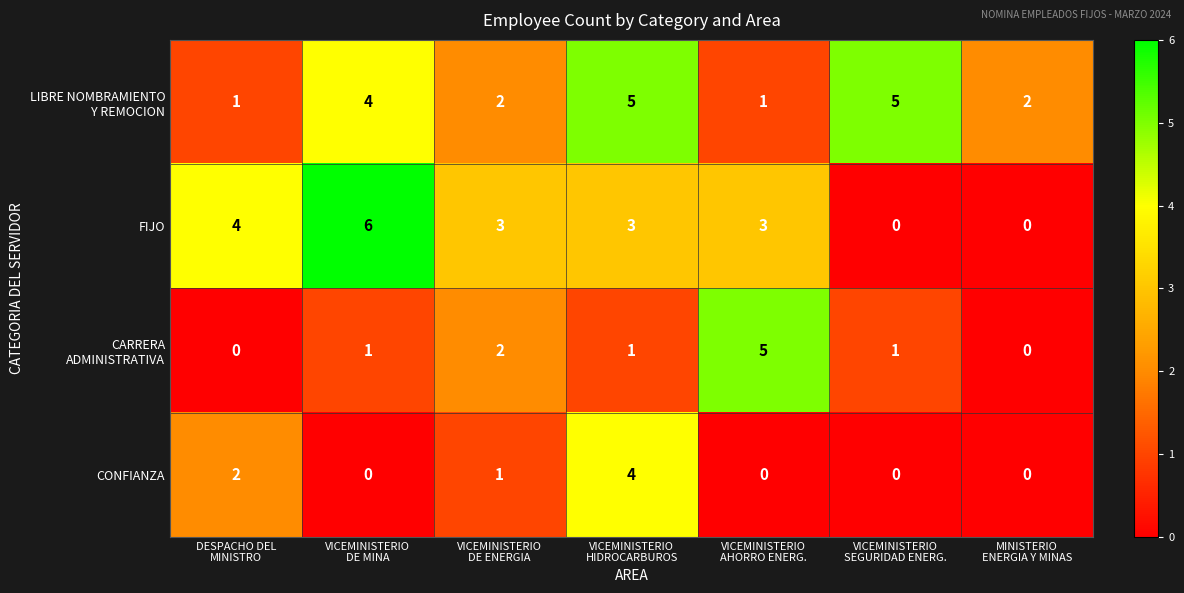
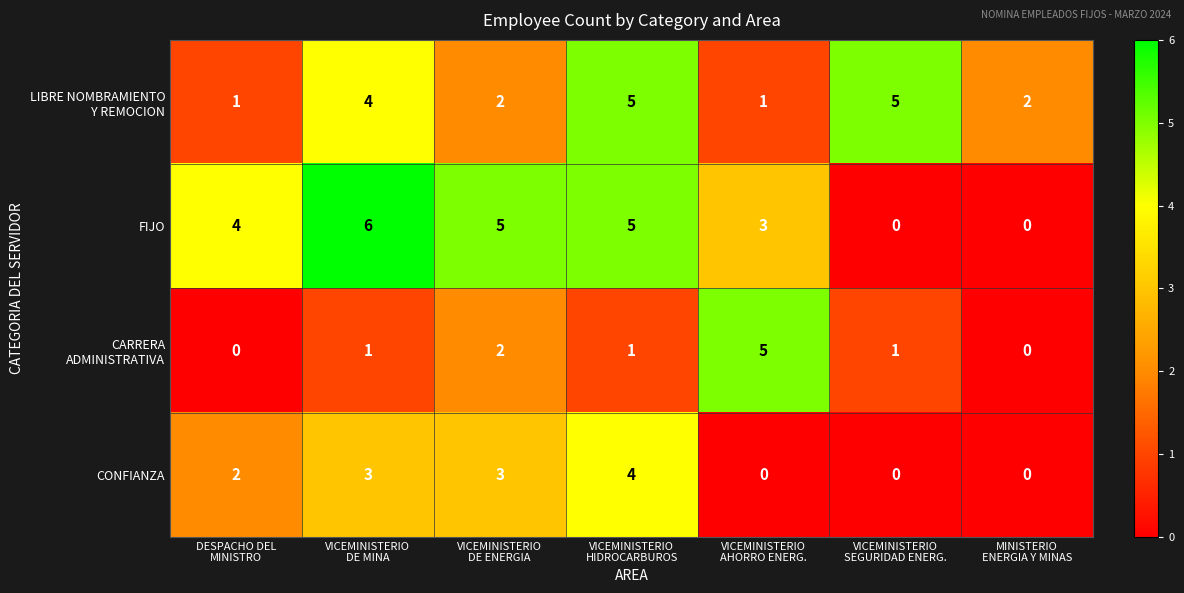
  {
    "LIBRE NOMBRAMIENTO Y REMOCION": {
      "DESPACHO DEL MINISTRO": 1,
      "VICEMINISTERIO DE MINA": 4,
      "VICEMINISTERIO DE ENERGIA": 2,
      "VICEMINISTERIO HIDROCARBUROS": 5,
      "VICEMINISTERIO AHORRO ENERG.": 1,
      "VICEMINISTERIO SEGURIDAD ENERG.": 5,
      "MINISTERIO ENERGIA Y MINAS": 2
    },
    "FIJO": {
      "DESPACHO DEL MINISTRO": 4,
      "VICEMINISTERIO DE MINA": 6,
-     "VICEMINISTERIO DE ENERGIA": 3,
-     "VICEMINISTERIO HIDROCARBUROS": 3,
+     "VICEMINISTERIO DE ENERGIA": 5,
+     "VICEMINISTERIO HIDROCARBUROS": 5,
      "VICEMINISTERIO AHORRO ENERG.": 3,
      "VICEMINISTERIO SEGURIDAD ENERG.": 0,
      "MINISTERIO ENERGIA Y MINAS": 0
    },
    "CARRERA ADMINISTRATIVA": {
      "DESPACHO DEL MINISTRO": 0,
      "VICEMINISTERIO DE MINA": 1,
      "VICEMINISTERIO DE ENERGIA": 2,
      "VICEMINISTERIO HIDROCARBUROS": 1,
      "VICEMINISTERIO AHORRO ENERG.": 5,
      "VICEMINISTERIO SEGURIDAD ENERG.": 1,
      "MINISTERIO ENERGIA Y MINAS": 0
    },
    "CONFIANZA": {
      "DESPACHO DEL MINISTRO": 2,
-     "VICEMINISTERIO DE MINA": 0,
-     "VICEMINISTERIO DE ENERGIA": 1,
+     "VICEMINISTERIO DE MINA": 3,
+     "VICEMINISTERIO DE ENERGIA": 3,
      "VICEMINISTERIO HIDROCARBUROS": 4,
      "VICEMINISTERIO AHORRO ENERG.": 0,
      "VICEMINISTERIO SEGURIDAD ENERG.": 0,
      "MINISTERIO ENERGIA Y MINAS": 0
    }
  }
